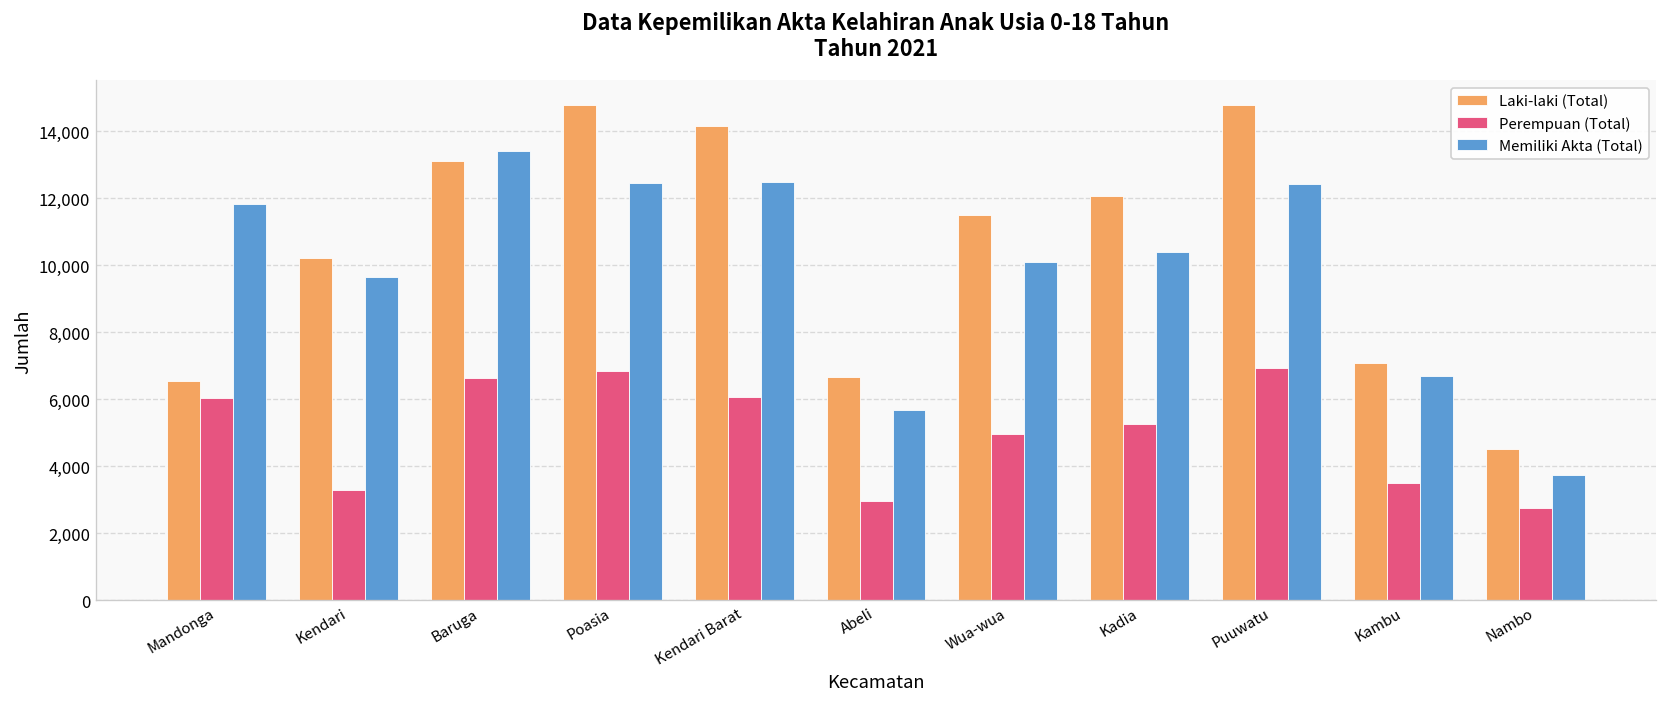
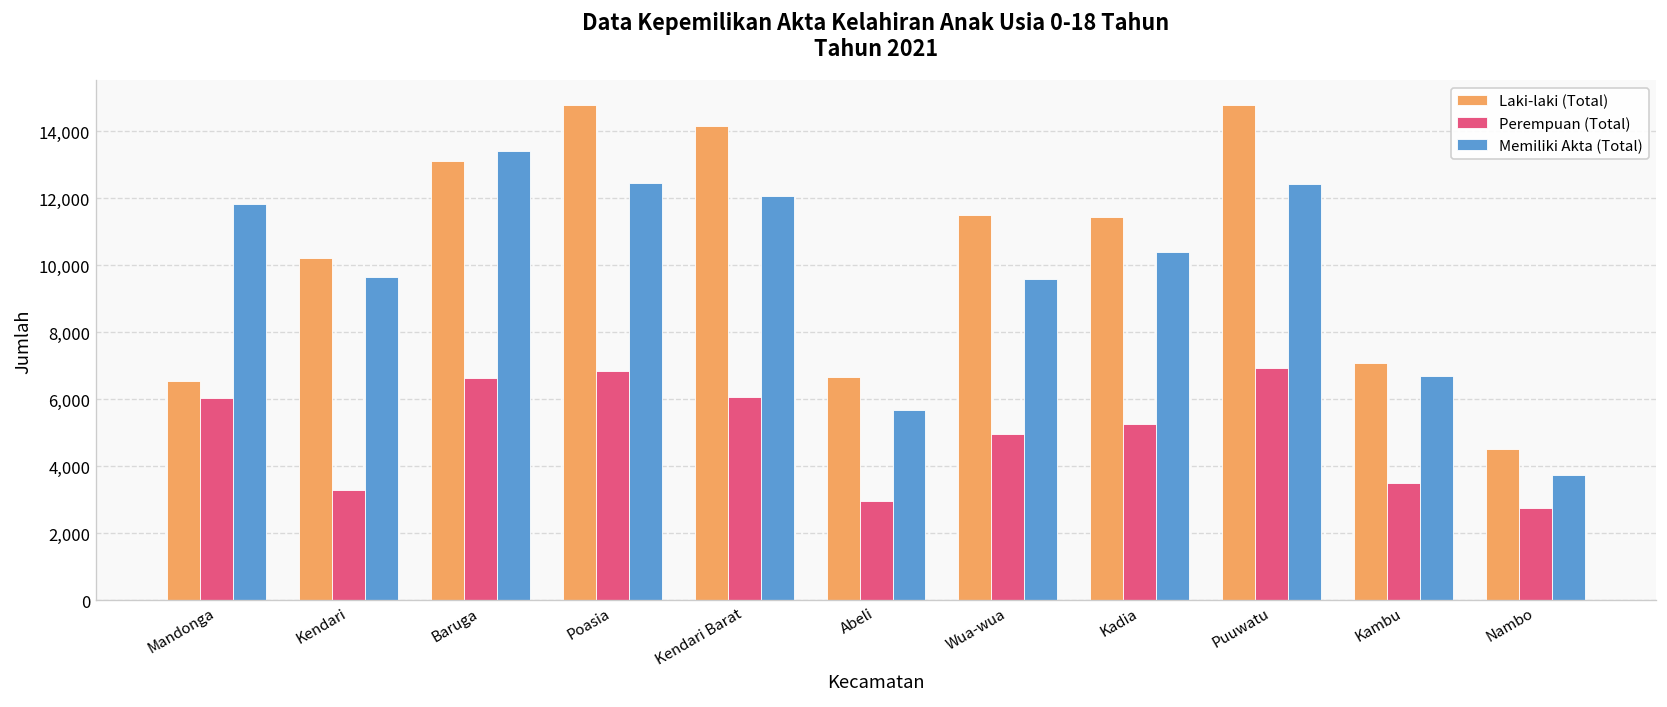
  {
    "Laki-laki (Total)": {
      "Mandonga": "6,500",
      "Kendari": "10,200",
      "Baruga": "13,100",
      "Poasia": "14,800",
      "Kendari Barat": "14,200",
      "Abeli": "6,600",
      "Wua-wua": "11,500",
-     "Kadia": "12,100",
+     "Kadia": "11,400",
      "Puuwatu": "14,800",
      "Kambu": "7,100",
      "Nambo": "4,500"
    },
    "Perempuan (Total)": {
      "Mandonga": "6,000",
      "Kendari": "3,300",
      "Baruga": "6,600",
      "Poasia": "6,800",
      "Kendari Barat": "6,100",
      "Abeli": "3,000",
      "Wua-wua": "5,000",
      "Kadia": "5,300",
      "Puuwatu": "6,900",
      "Kambu": "3,500",
      "Nambo": "2,800"
    },
    "Memiliki Akta (Total)": {
      "Mandonga": "11,800",
      "Kendari": "9,600",
      "Baruga": "13,400",
      "Poasia": "12,500",
-     "Kendari Barat": "12,500",
+     "Kendari Barat": "12,100",
      "Abeli": "5,700",
-     "Wua-wua": "10,100",
+     "Wua-wua": "9,600",
      "Kadia": "10,400",
      "Puuwatu": "12,400",
      "Kambu": "6,700",
      "Nambo": "3,700"
    }
  }
